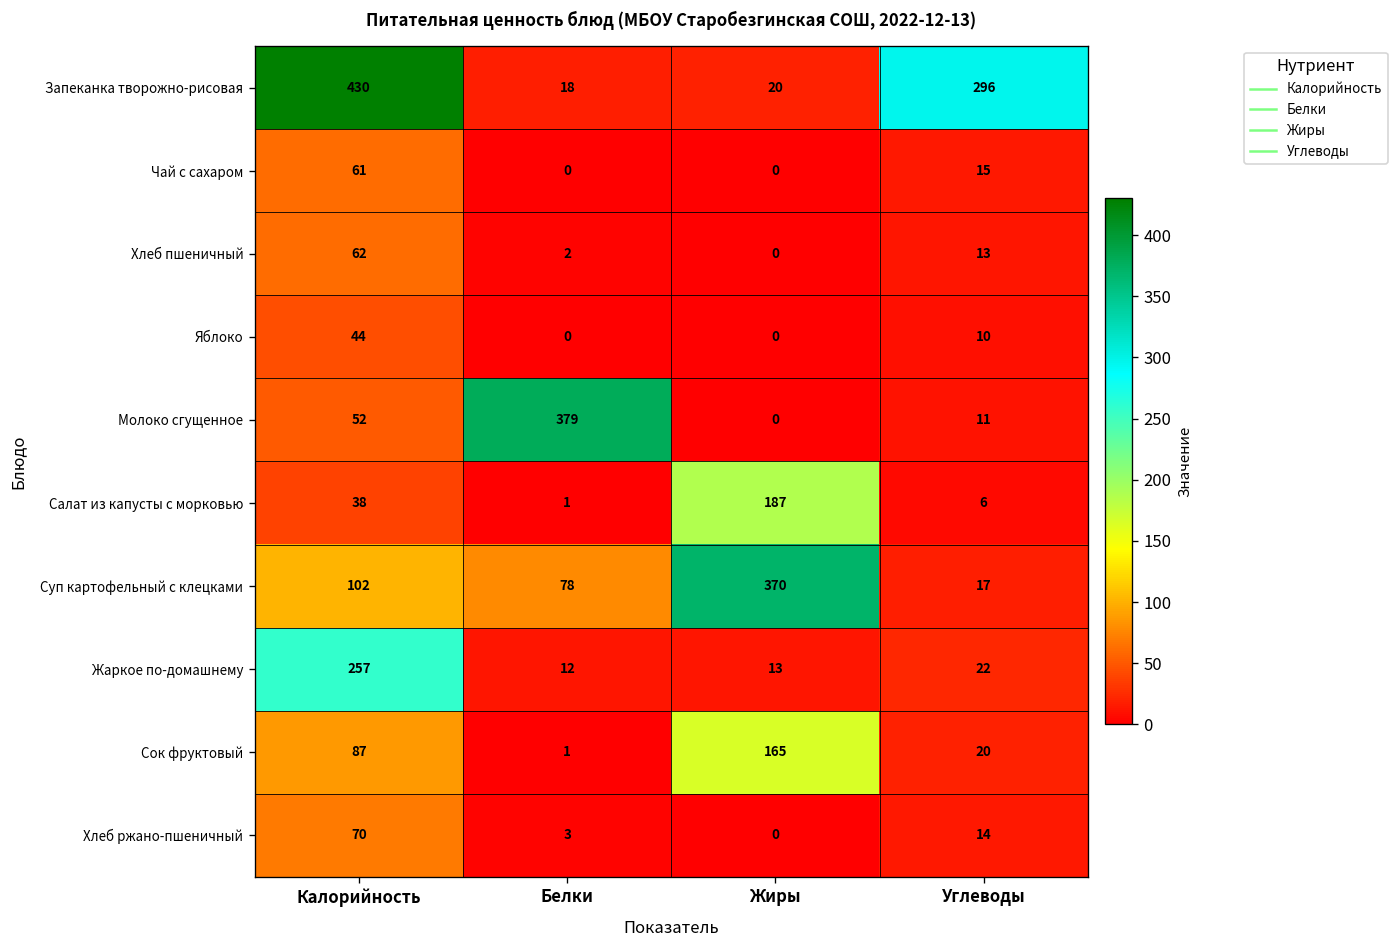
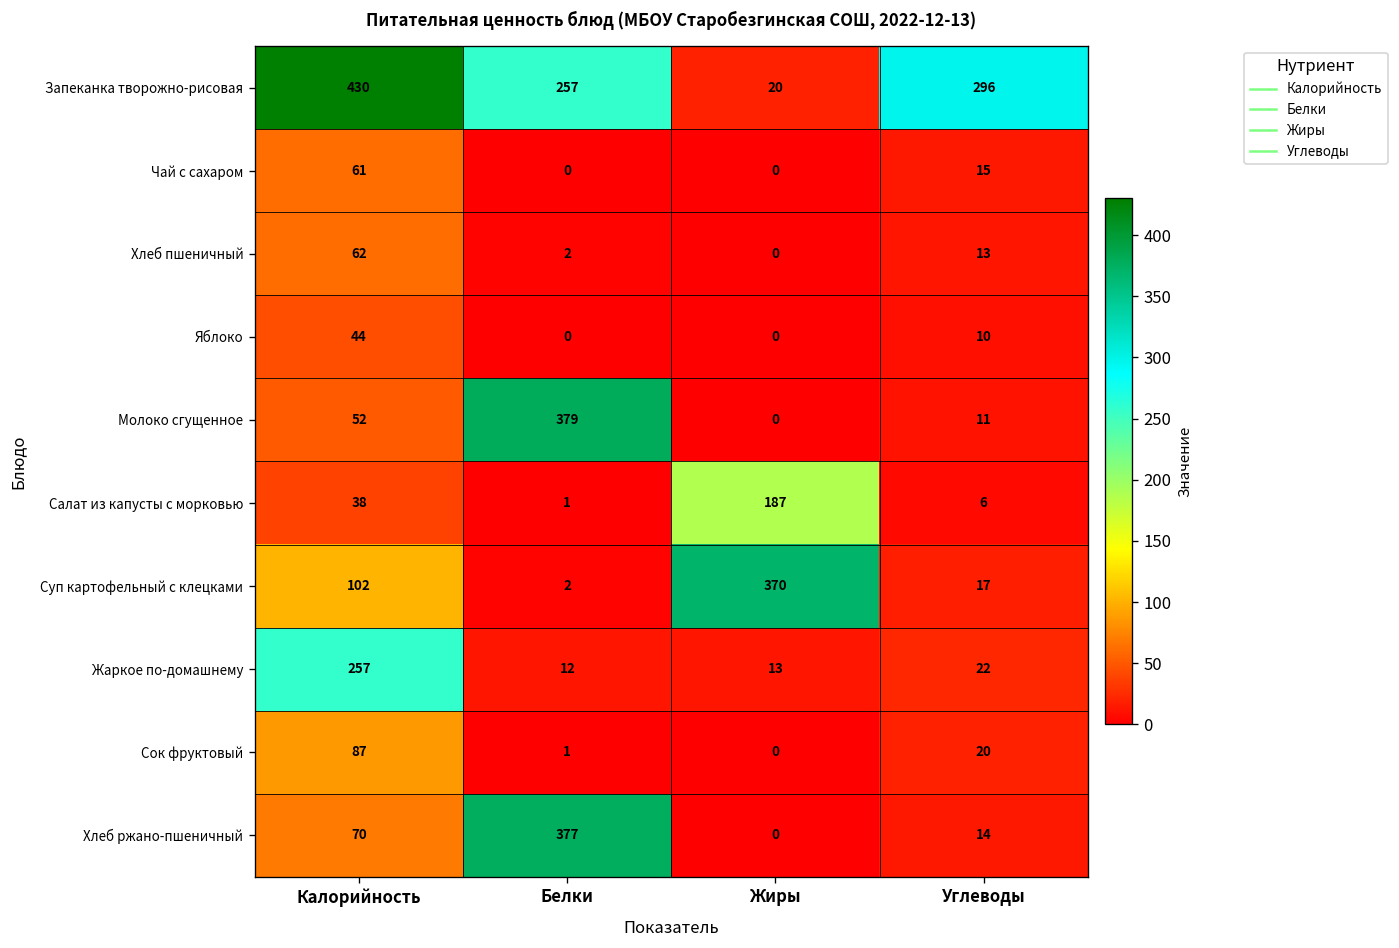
  {
    "Запеканка творожно-рисовая": {
      "Калорийность": 430,
-     "Белки": 18,
+     "Белки": 257,
      "Жиры": 20,
      "Углеводы": 296
    },
    "Чай с сахаром": {
      "Калорийность": 61,
      "Белки": 0,
      "Жиры": 0,
      "Углеводы": 15
    },
    "Хлеб пшеничный": {
      "Калорийность": 62,
      "Белки": 2,
      "Жиры": 0,
      "Углеводы": 13
    },
    "Яблоко": {
      "Калорийность": 44,
      "Белки": 0,
      "Жиры": 0,
      "Углеводы": 10
    },
    "Молоко сгущенное": {
      "Калорийность": 52,
      "Белки": 379,
      "Жиры": 0,
      "Углеводы": 11
    },
    "Салат из капусты с морковью": {
      "Калорийность": 38,
      "Белки": 1,
      "Жиры": 187,
      "Углеводы": 6
    },
    "Суп картофельный с клецками": {
      "Калорийность": 102,
-     "Белки": 78,
+     "Белки": 2,
      "Жиры": 370,
      "Углеводы": 17
    },
    "Жаркое по-домашнему": {
      "Калорийность": 257,
      "Белки": 12,
      "Жиры": 13,
      "Углеводы": 22
    },
    "Сок фруктовый": {
      "Калорийность": 87,
      "Белки": 1,
-     "Жиры": 165,
+     "Жиры": 0,
      "Углеводы": 20
    },
    "Хлеб ржано-пшеничный": {
      "Калорийность": 70,
-     "Белки": 3,
+     "Белки": 377,
      "Жиры": 0,
      "Углеводы": 14
    }
  }
